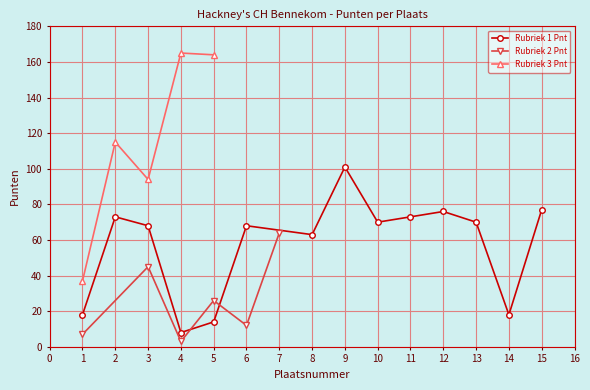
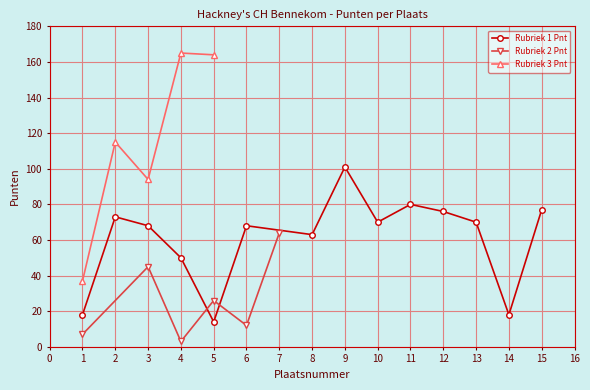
  {
    "Rubriek 1 Pnt": {
      "1": 18,
      "2": 73,
      "3": 68,
-     "4": 8,
+     "4": 50,
      "5": 14,
      "6": 68,
      "8": 63,
      "9": 101,
      "10": 70,
-     "11": 73,
+     "11": 80,
      "12": 76,
      "13": 70,
      "14": 18,
      "15": 77
    }
  }
